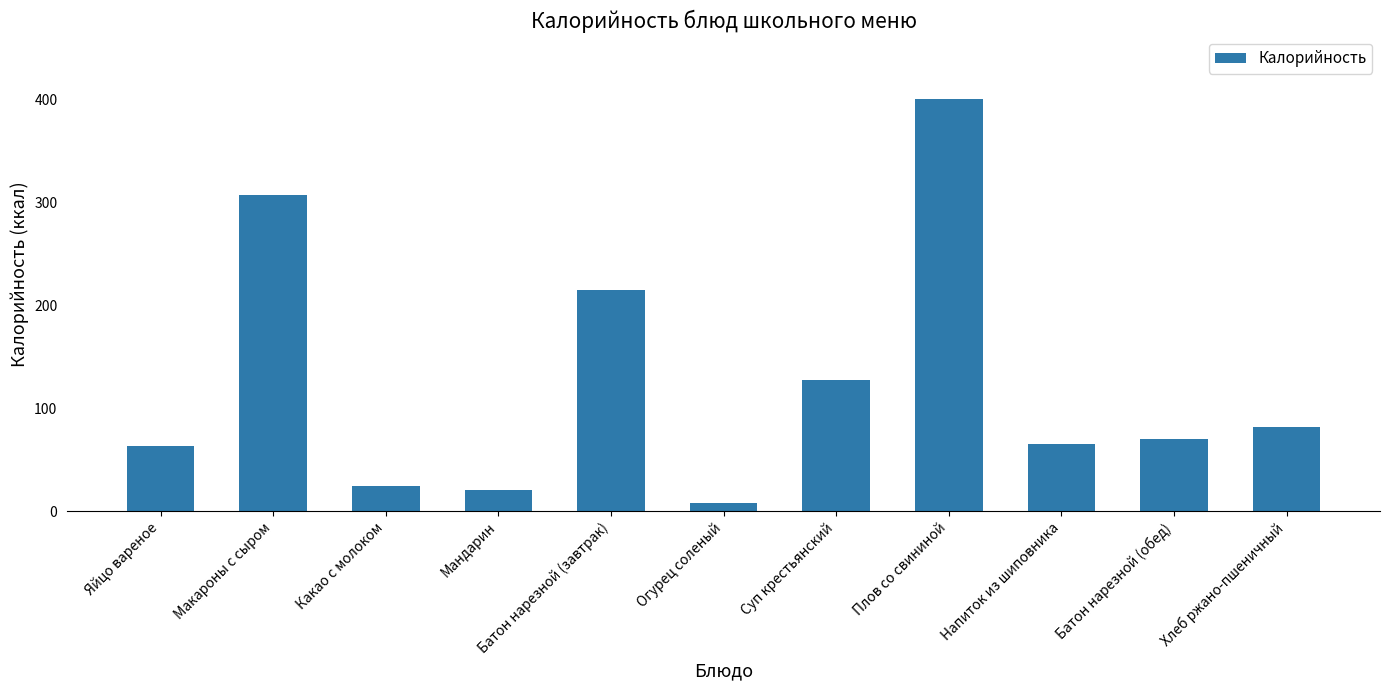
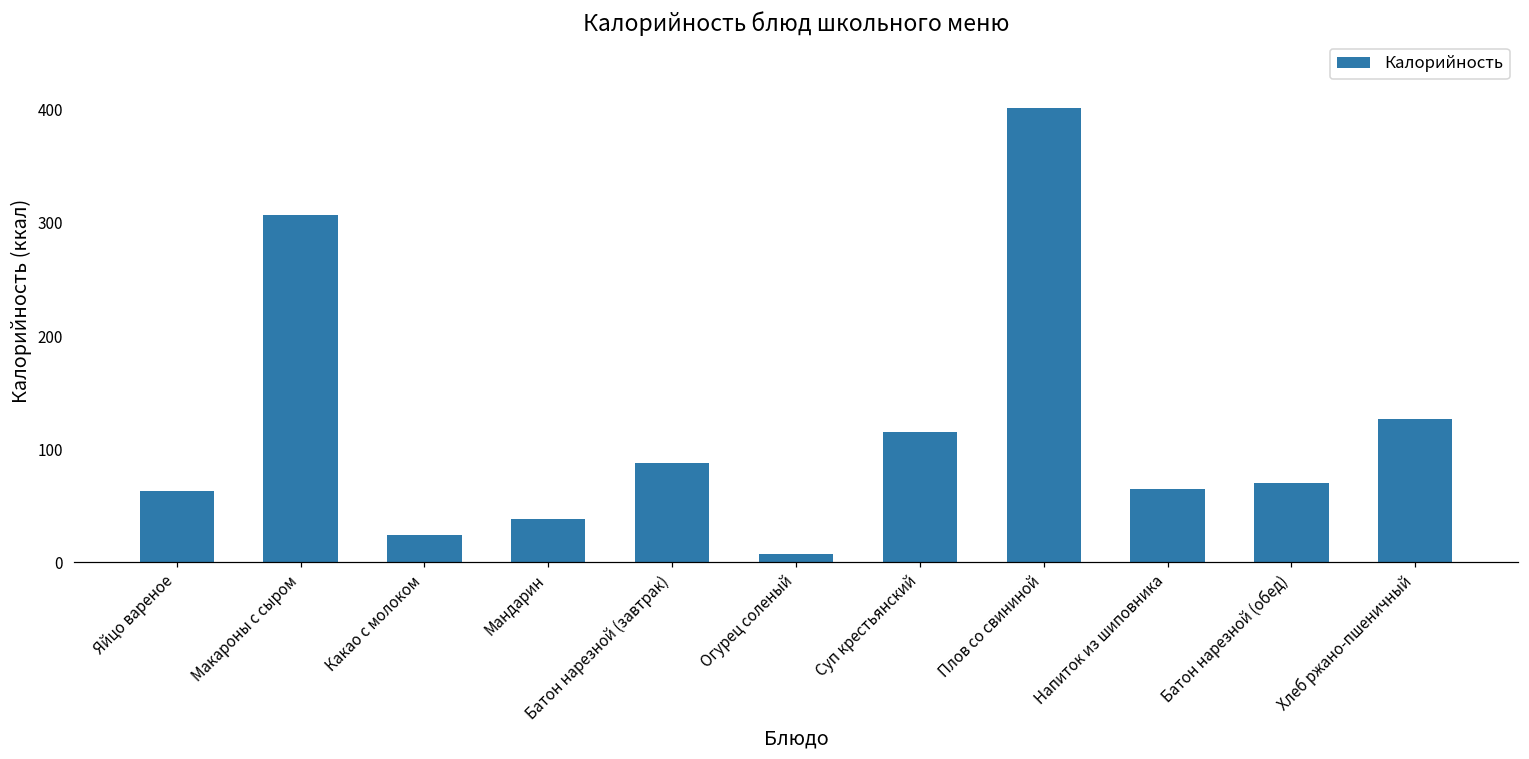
  {
    "Яйцо вареное": 63,
    "Макароны с сыром": 307,
    "Какао с молоком": 24,
-   "Мандарин": 21,
-   "Батон нарезной (завтрак)": 215,
+   "Мандарин": 38,
+   "Батон нарезной (завтрак)": 88,
    "Огурец соленый": 8,
-   "Суп крестьянский": 127,
+   "Суп крестьянский": 115,
    "Плов со свининой": 401,
    "Напиток из шиповника": 65,
    "Батон нарезной (обед)": 70,
-   "Хлеб ржано-пшеничный": 82
+   "Хлеб ржано-пшеничный": 127
  }
